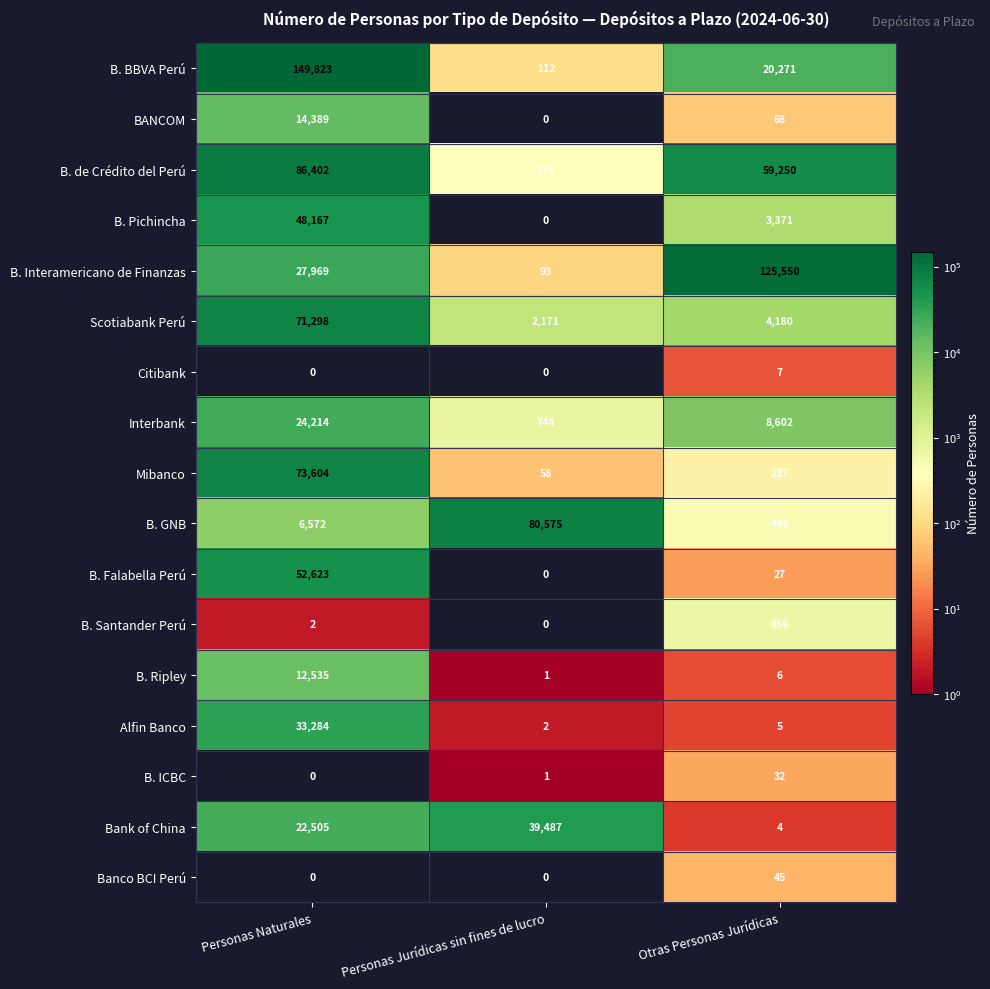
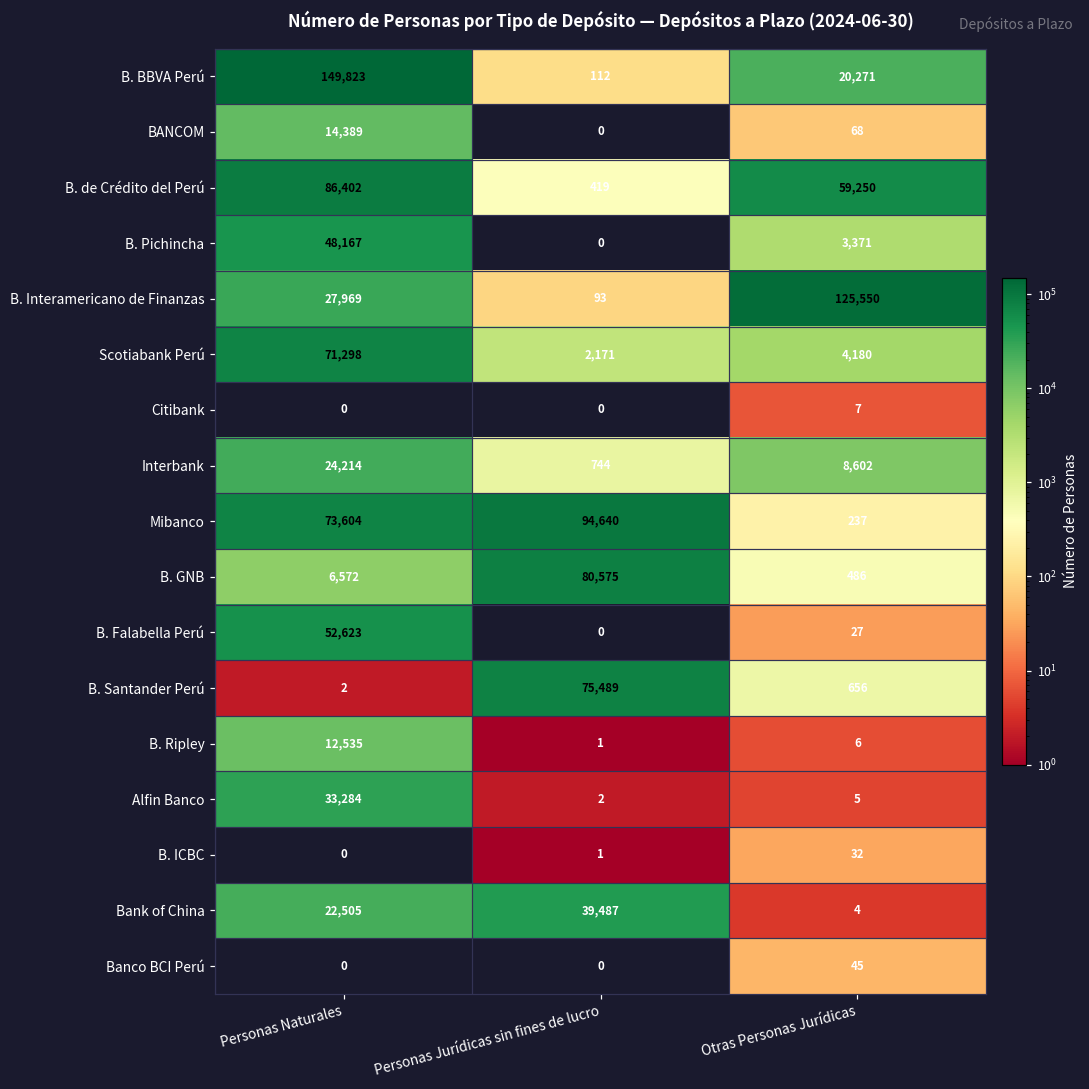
  {
    "B. BBVA Perú": {
      "Personas Naturales": "149,823",
      "Personas Jurídicas sin fines de lucro": "112",
      "Otras Personas Jurídicas": "20,271"
    },
    "BANCOM": {
      "Personas Naturales": "14,389",
      "Personas Jurídicas sin fines de lucro": "0",
      "Otras Personas Jurídicas": "68"
    },
    "B. de Crédito del Perú": {
      "Personas Naturales": "86,402",
      "Personas Jurídicas sin fines de lucro": "419",
      "Otras Personas Jurídicas": "59,250"
    },
    "B. Pichincha": {
      "Personas Naturales": "48,167",
      "Personas Jurídicas sin fines de lucro": "0",
      "Otras Personas Jurídicas": "3,371"
    },
    "B. Interamericano de Finanzas": {
      "Personas Naturales": "27,969",
      "Personas Jurídicas sin fines de lucro": "93",
      "Otras Personas Jurídicas": "125,550"
    },
    "Scotiabank Perú": {
      "Personas Naturales": "71,298",
      "Personas Jurídicas sin fines de lucro": "2,171",
      "Otras Personas Jurídicas": "4,180"
    },
    "Citibank": {
      "Personas Naturales": "0",
      "Personas Jurídicas sin fines de lucro": "0",
      "Otras Personas Jurídicas": "7"
    },
    "Interbank": {
      "Personas Naturales": "24,214",
      "Personas Jurídicas sin fines de lucro": "744",
      "Otras Personas Jurídicas": "8,602"
    },
    "Mibanco": {
      "Personas Naturales": "73,604",
-     "Personas Jurídicas sin fines de lucro": "58",
+     "Personas Jurídicas sin fines de lucro": "94,640",
      "Otras Personas Jurídicas": "237"
    },
    "B. GNB": {
      "Personas Naturales": "6,572",
      "Personas Jurídicas sin fines de lucro": "80,575",
      "Otras Personas Jurídicas": "486"
    },
    "B. Falabella Perú": {
      "Personas Naturales": "52,623",
      "Personas Jurídicas sin fines de lucro": "0",
      "Otras Personas Jurídicas": "27"
    },
    "B. Santander Perú": {
      "Personas Naturales": "2",
-     "Personas Jurídicas sin fines de lucro": "0",
+     "Personas Jurídicas sin fines de lucro": "75,489",
      "Otras Personas Jurídicas": "656"
    },
    "B. Ripley": {
      "Personas Naturales": "12,535",
      "Personas Jurídicas sin fines de lucro": "1",
      "Otras Personas Jurídicas": "6"
    },
    "Alfin Banco": {
      "Personas Naturales": "33,284",
      "Personas Jurídicas sin fines de lucro": "2",
      "Otras Personas Jurídicas": "5"
    },
    "B. ICBC": {
      "Personas Naturales": "0",
      "Personas Jurídicas sin fines de lucro": "1",
      "Otras Personas Jurídicas": "32"
    },
    "Bank of China": {
      "Personas Naturales": "22,505",
      "Personas Jurídicas sin fines de lucro": "39,487",
      "Otras Personas Jurídicas": "4"
    },
    "Banco BCI Perú": {
      "Personas Naturales": "0",
      "Personas Jurídicas sin fines de lucro": "0",
      "Otras Personas Jurídicas": "45"
    }
  }
